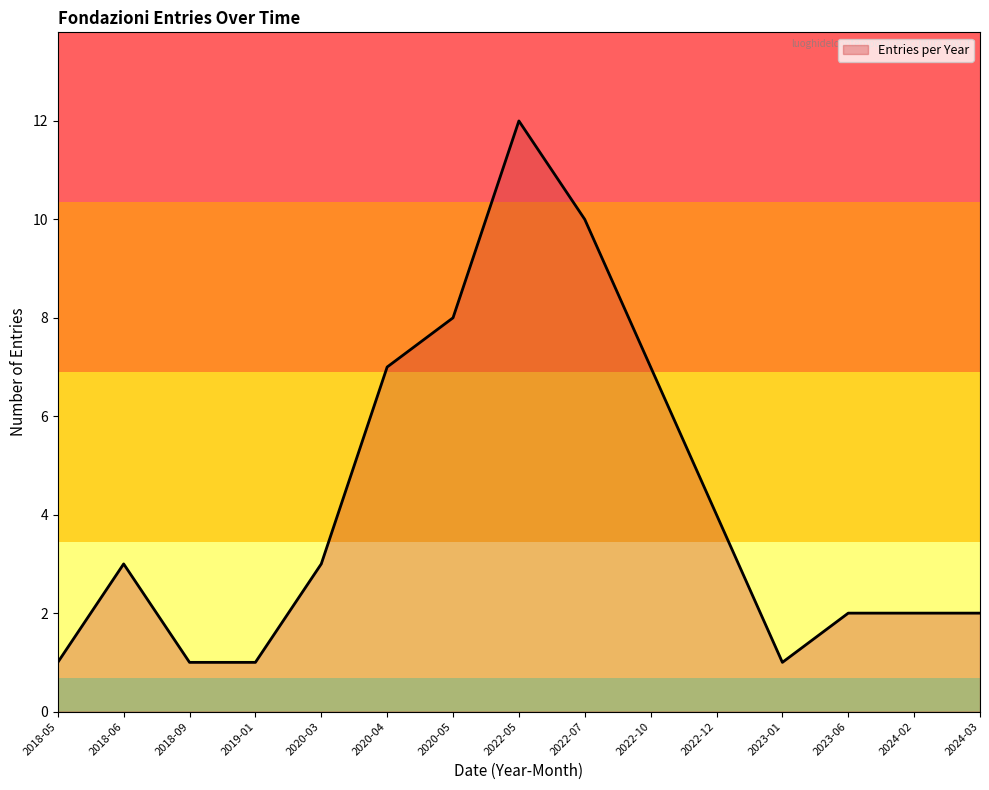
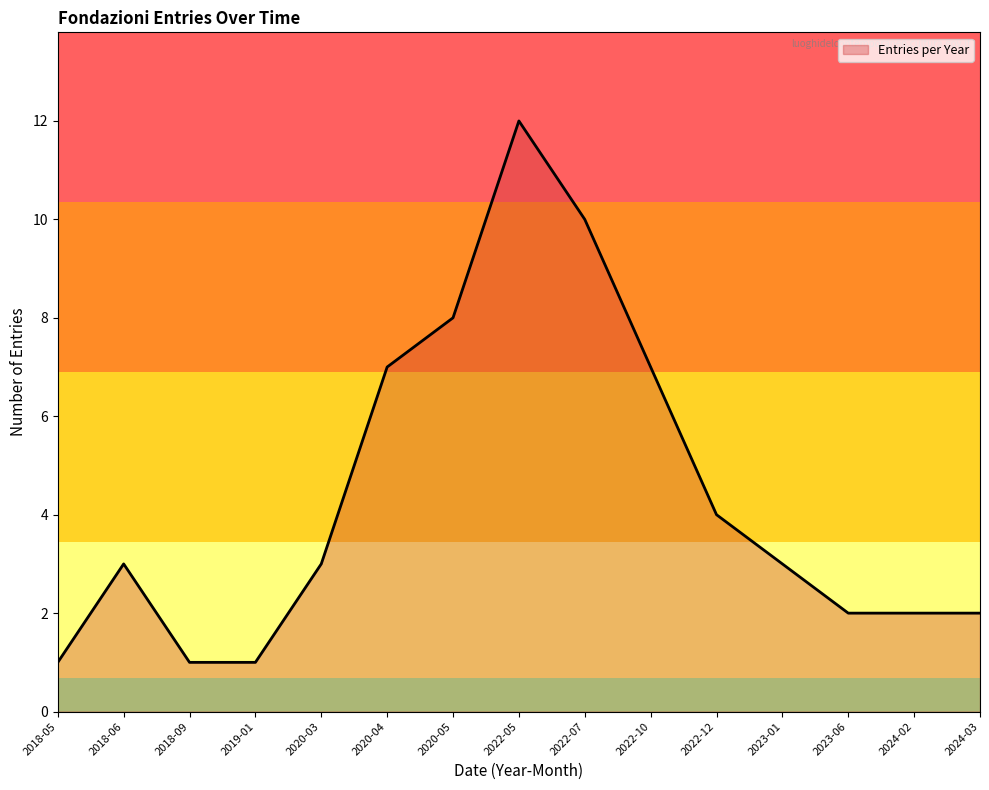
  {
    "2018-05": 1,
    "2018-06": 3,
    "2018-09": 1,
    "2019-01": 1,
    "2020-03": 3,
    "2020-04": 7,
    "2020-05": 8,
    "2022-05": 12,
    "2022-07": 10,
    "2022-10": 7,
    "2022-12": 4,
-   "2023-01": 1,
+   "2023-01": 3,
    "2023-06": 2,
    "2024-02": 2,
    "2024-03": 2
  }
